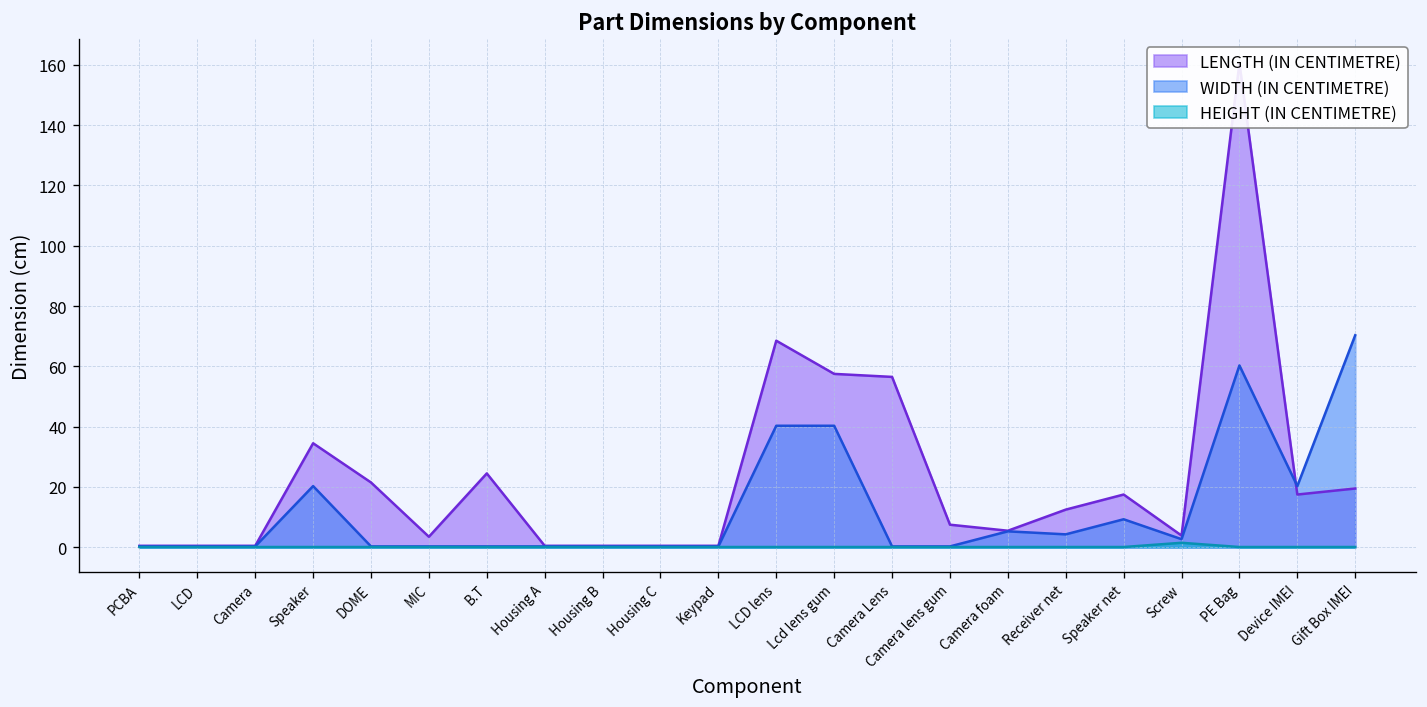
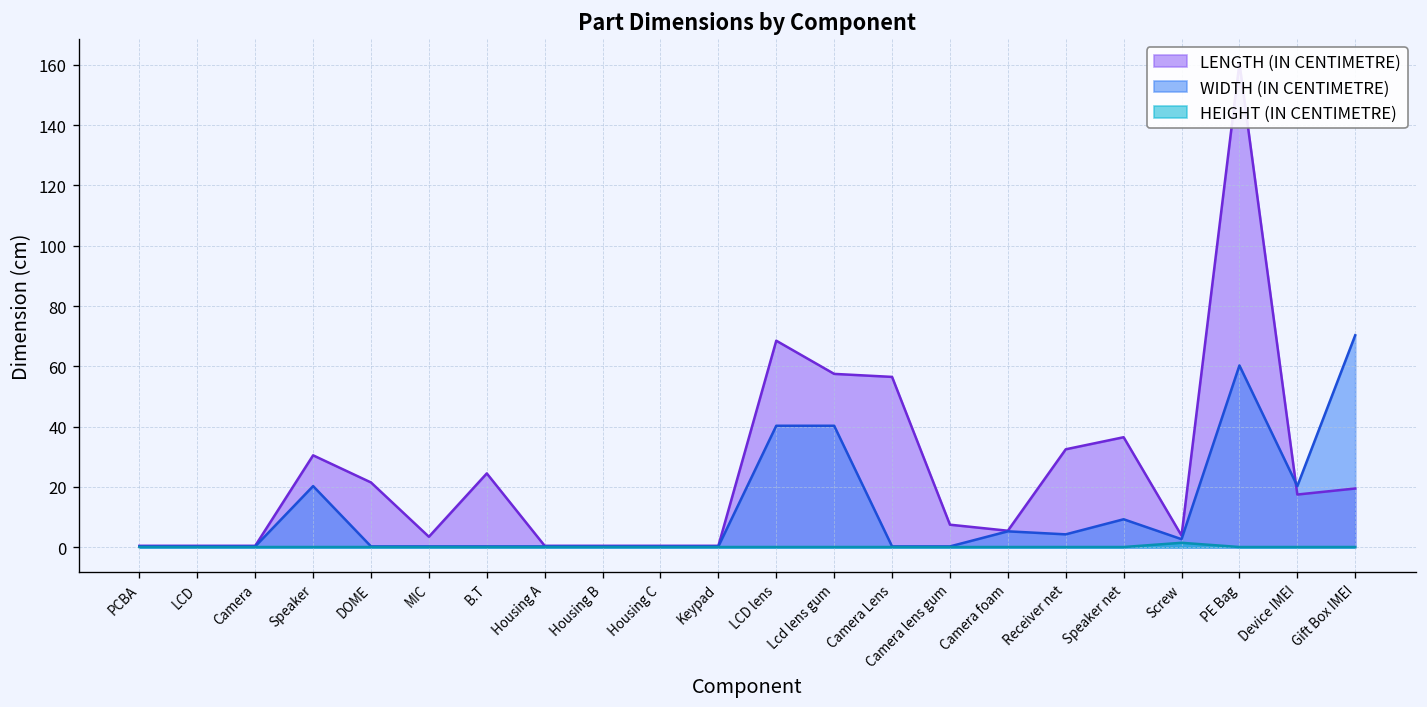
  {
    "LENGTH (IN CENTIMETRE)": {
-     "Speaker": 35,
+     "Speaker": 31,
      "DOME": 22,
      "MIC": 4,
      "B.T": 25,
      "LCD lens": 69,
      "Lcd lens gum": 58,
      "Camera Lens": 57,
      "Camera lens gum": 8,
-     "Receiver net": 13,
-     "Speaker net": 18,
+     "Receiver net": 33,
+     "Speaker net": 37,
      "Screw": 4,
      "Device IMEI": 18,
      "Gift Box IMEI": 20
    },
    "WIDTH (IN CENTIMETRE)": {
      "Speaker": 20,
      "LCD lens": 40,
      "Lcd lens gum": 40,
      "Receiver net": 4,
      "Speaker net": 9,
      "Screw": 3,
      "PE Bag": 60,
      "Device IMEI": 20,
      "Gift Box IMEI": 70
    },
    "HEIGHT (IN CENTIMETRE)": {
      "Speaker": 0,
      "LCD lens": 0,
      "Lcd lens gum": 0,
      "Camera foam": 0,
      "Receiver net": 0,
      "Speaker net": 0,
      "Screw": 2,
      "PE Bag": 0,
      "Device IMEI": 0,
      "Gift Box IMEI": 0
    }
  }
